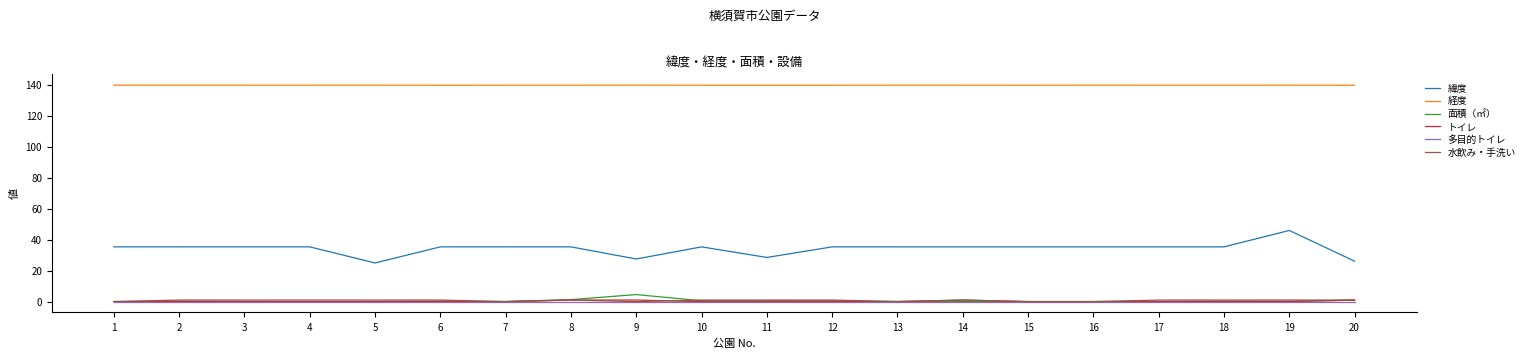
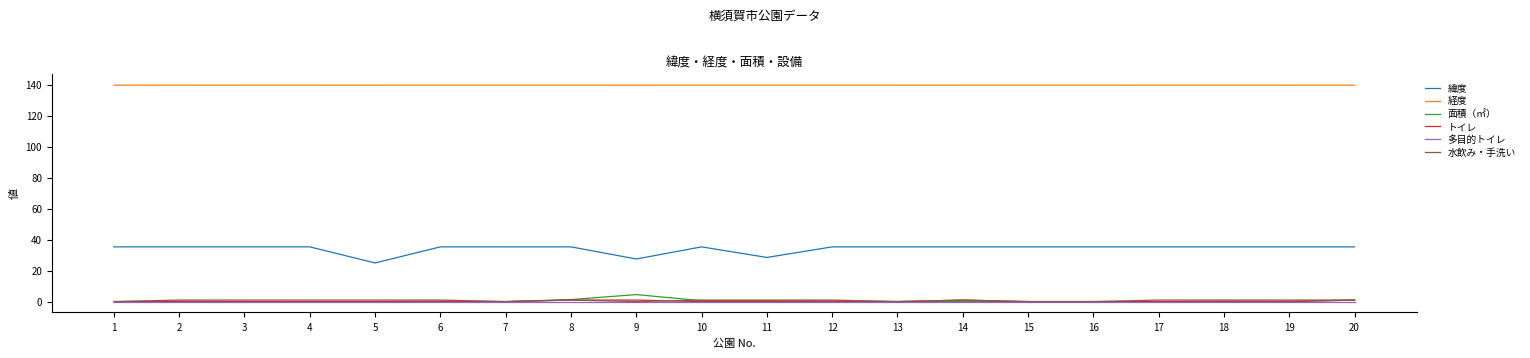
  {
    "緯度": {
      "1": 35,
      "2": 35,
      "3": 35,
      "4": 35,
      "5": 25,
      "6": 35,
      "7": 35,
      "8": 35,
      "9": 27,
      "10": 35,
      "11": 28,
      "12": 35,
      "13": 35,
      "14": 35,
      "15": 35,
      "16": 35,
      "17": 35,
      "18": 35,
-     "19": 46,
-     "20": 26
+     "19": 35,
+     "20": 35
    },
    "経度": {
      "1": 140,
      "2": 140,
      "3": 140,
      "4": 140,
      "5": 140,
      "6": 140,
      "7": 140,
      "8": 140,
      "9": 140,
      "10": 140,
      "11": 140,
      "12": 140,
      "13": 140,
      "14": 140,
      "15": 140,
      "16": 140,
      "17": 140,
      "18": 140,
      "19": 140,
      "20": 140
    },
    "面積（㎡）": {
      "9": 5
    }
  }
